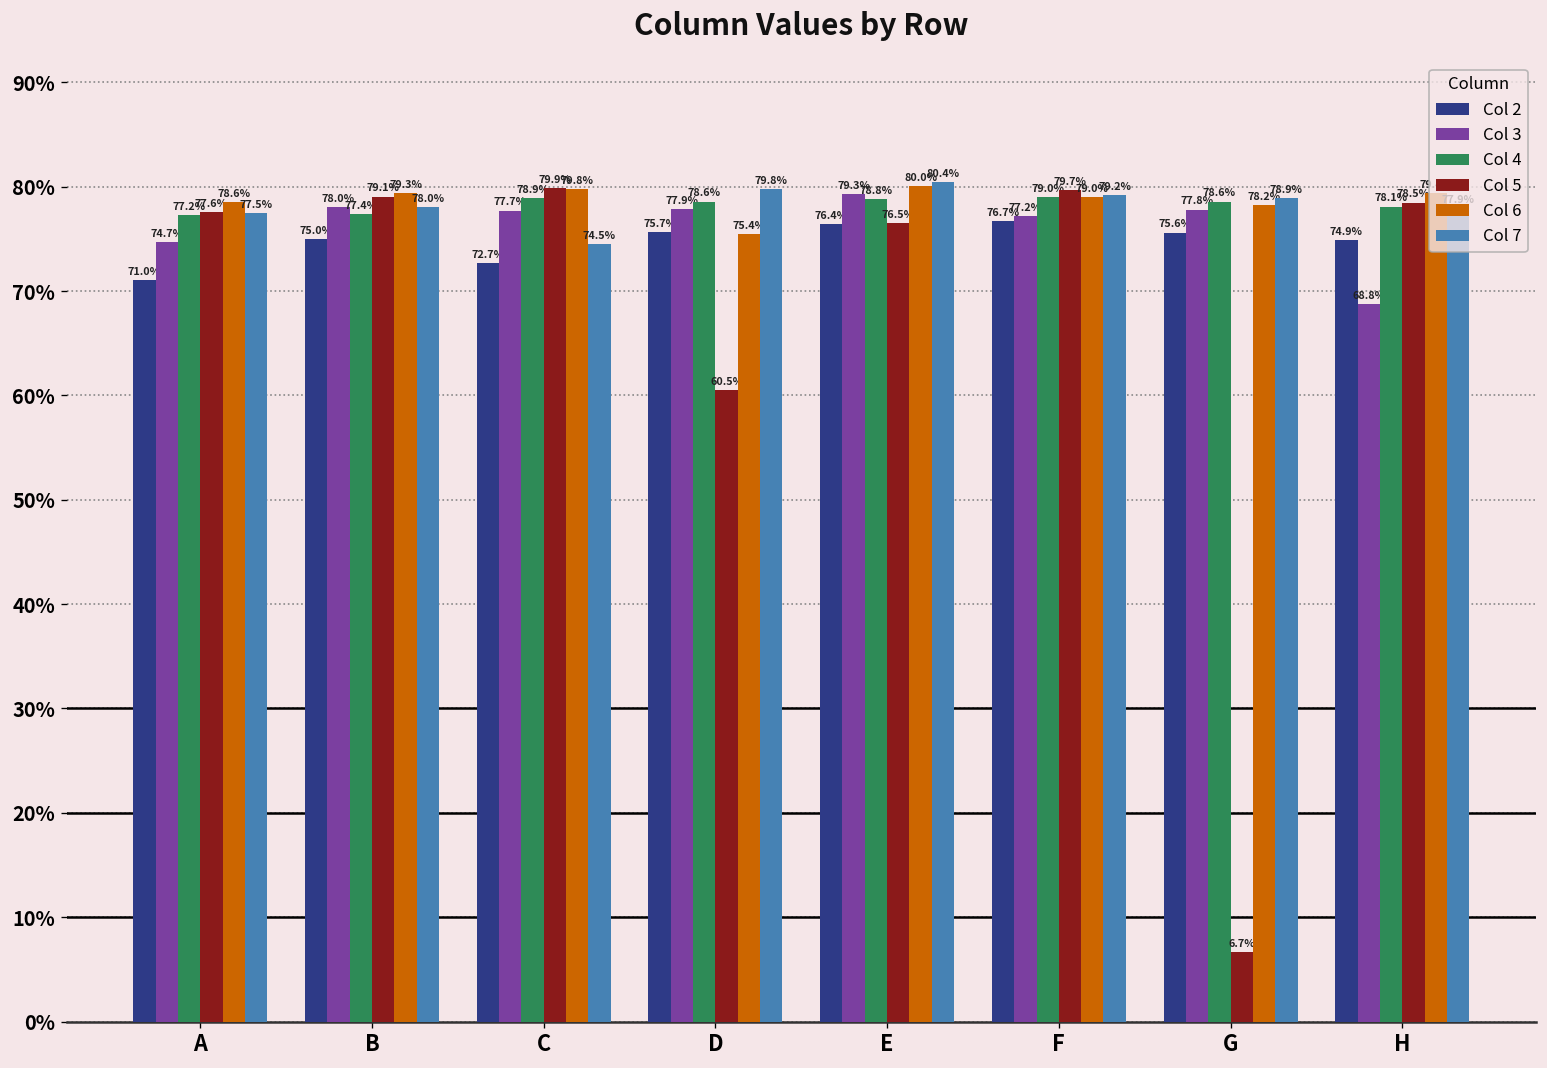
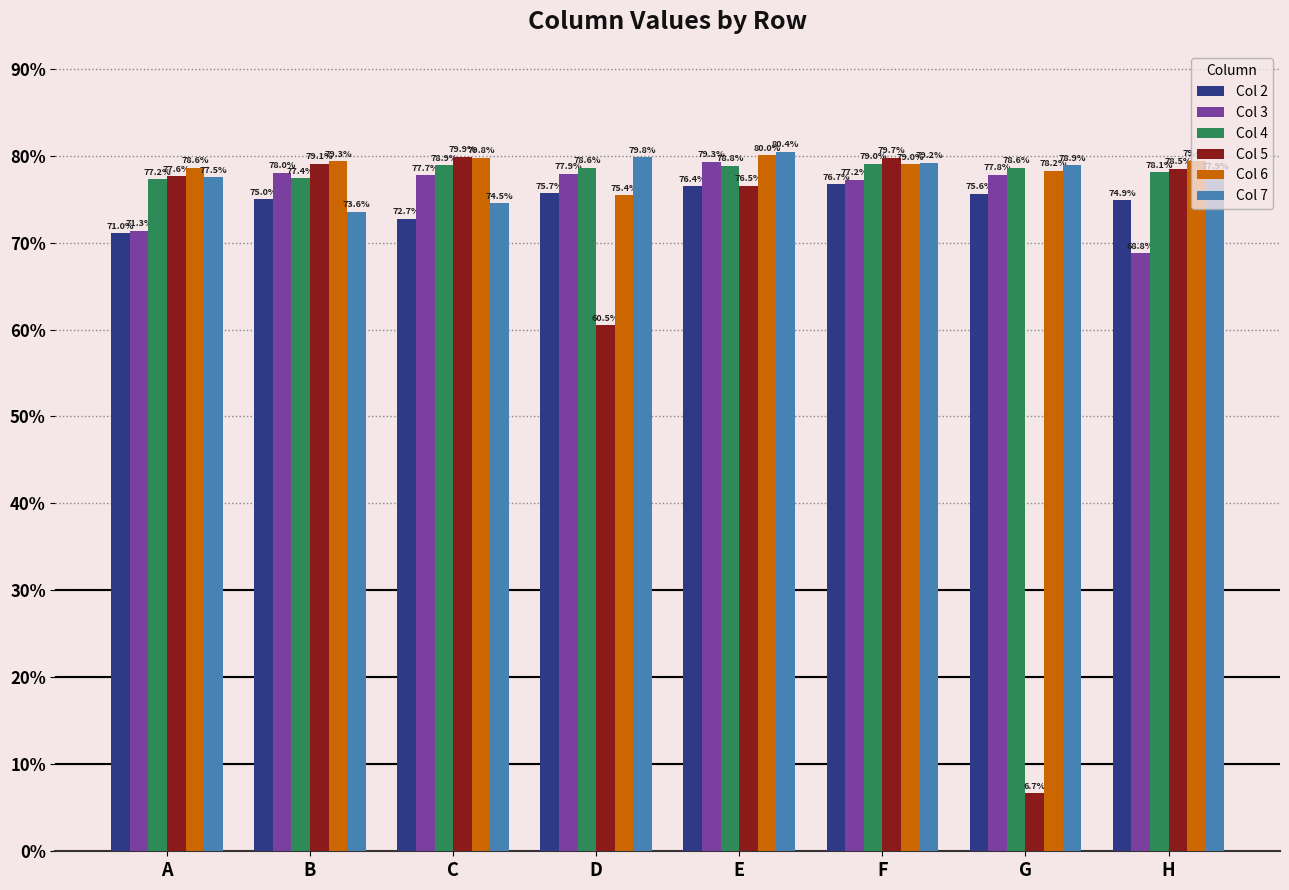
  {
    "Col 2": {
      "B": "75.0%",
      "C": "72.7%",
      "D": "75.7%",
      "E": "76.4%",
      "G": "75.6%",
      "H": "74.9%"
    },
    "Col 3": {
-     "A": "74.7%",
+     "A": "71.3%",
      "B": "78.0%",
      "C": "77.7%",
      "D": "77.9%",
      "G": "77.8%",
      "H": "68.8%"
    },
    "Col 4": {
      "B": "77.4%",
      "C": "78.9%",
      "D": "78.6%",
      "F": "79.0%",
      "G": "78.6%"
    },
    "Col 5": {
      "D": "60.5%",
      "E": "76.5%",
      "F": "79.7%",
      "G": "6.7%"
    },
    "Col 6": {
      "A": "78.6%",
      "D": "75.4%",
      "G": "78.2%"
    },
    "Col 7": {
      "A": "77.5%",
-     "B": "78.0%",
+     "B": "73.6%",
      "C": "74.5%",
      "D": "79.8%",
      "G": "78.9%"
    }
  }
